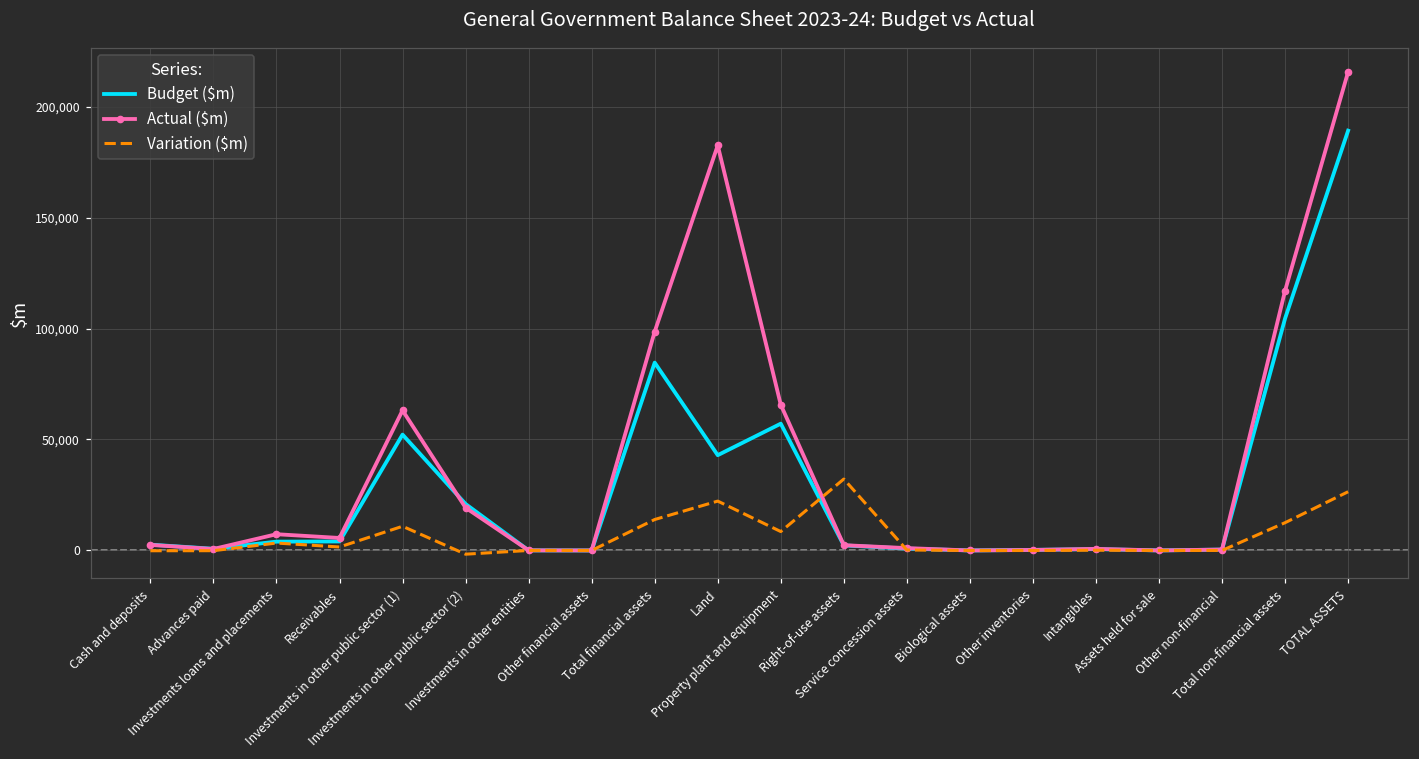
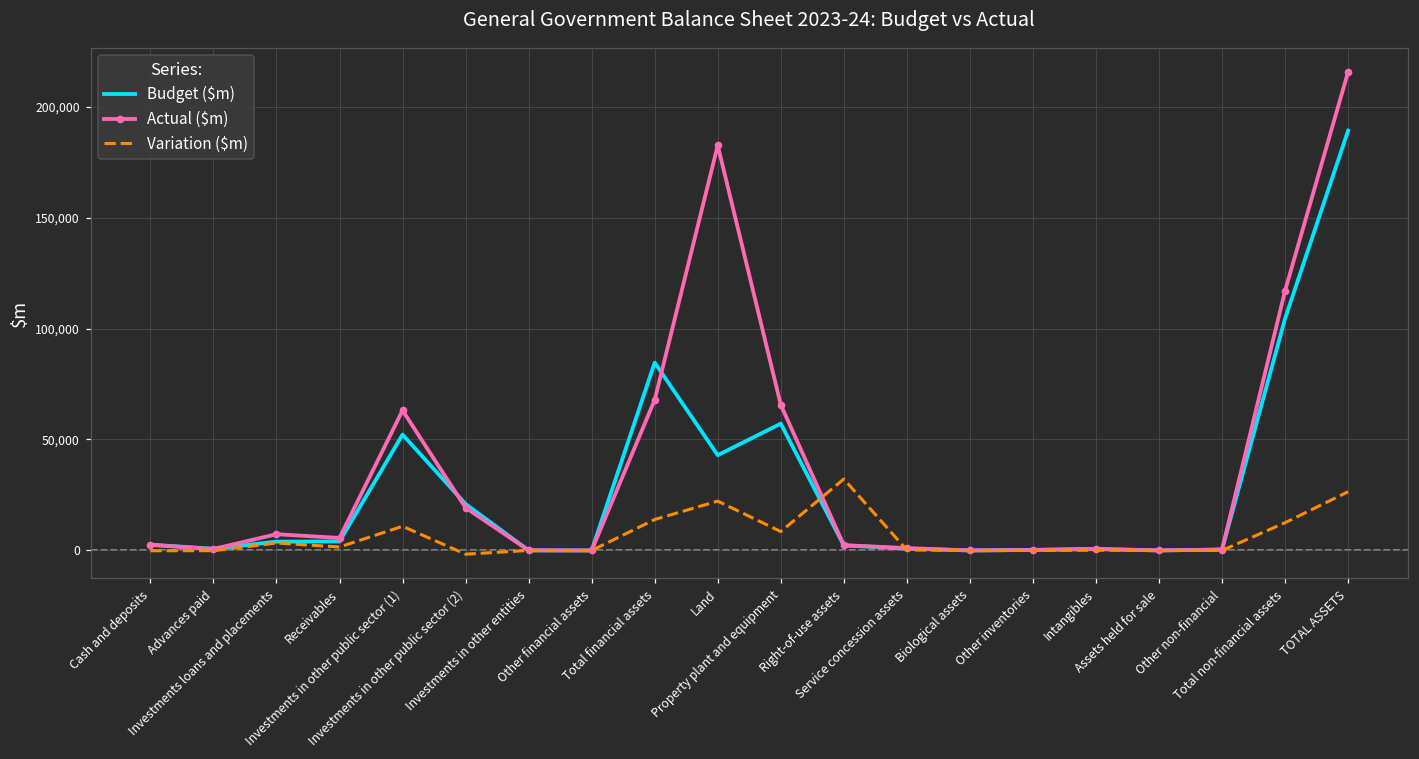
  {
    "Budget ($m)": {
      "Receivables": "4,000",
      "Investments in other public sector (1)": "52,000",
      "Investments in other public sector (2)": "21,000",
      "Total financial assets": "85,000",
      "Land": "43,000",
      "Property plant and equipment": "57,000",
      "Total non-financial assets": "105,000",
      "TOTAL ASSETS": "189,000"
    },
    "Actual ($m)": {
      "Investments loans and placements": "7,000",
      "Receivables": "6,000",
      "Investments in other public sector (1)": "63,000",
      "Investments in other public sector (2)": "19,000",
-     "Total financial assets": "99,000",
+     "Total financial assets": "68,000",
      "Land": "182,000",
      "Property plant and equipment": "66,000",
      "Total non-financial assets": "117,000",
      "TOTAL ASSETS": "216,000"
    },
    "Variation ($m)": {
      "Cash and deposits": "0",
      "Receivables": "2,000",
      "Investments in other public sector (1)": "11,000",
      "Investments in other public sector (2)": "-2,000",
      "Total financial assets": "14,000",
      "Land": "22,000",
      "Property plant and equipment": "9,000",
      "Right-of-use assets": "32,000",
      "Total non-financial assets": "13,000",
      "TOTAL ASSETS": "26,000"
    }
  }
